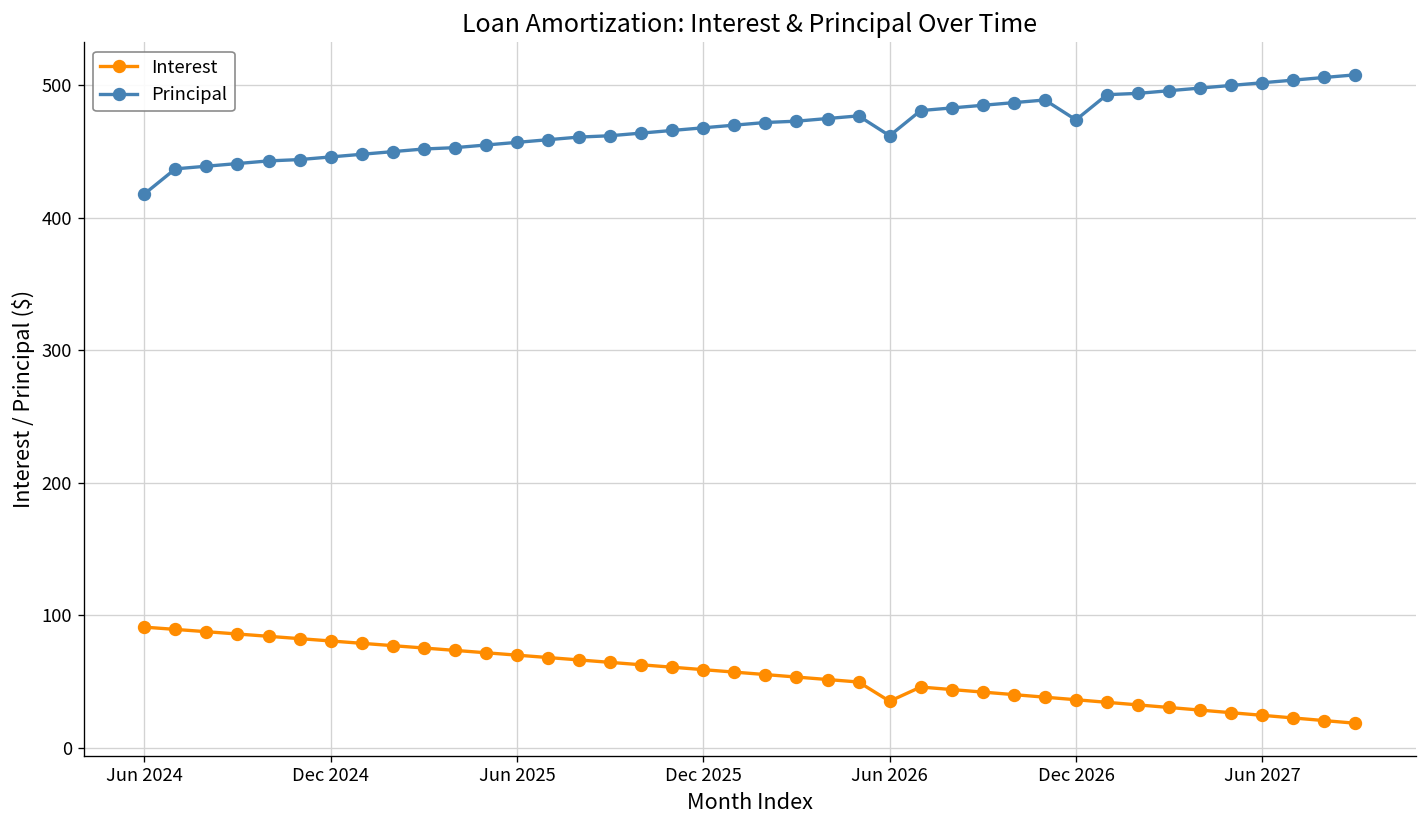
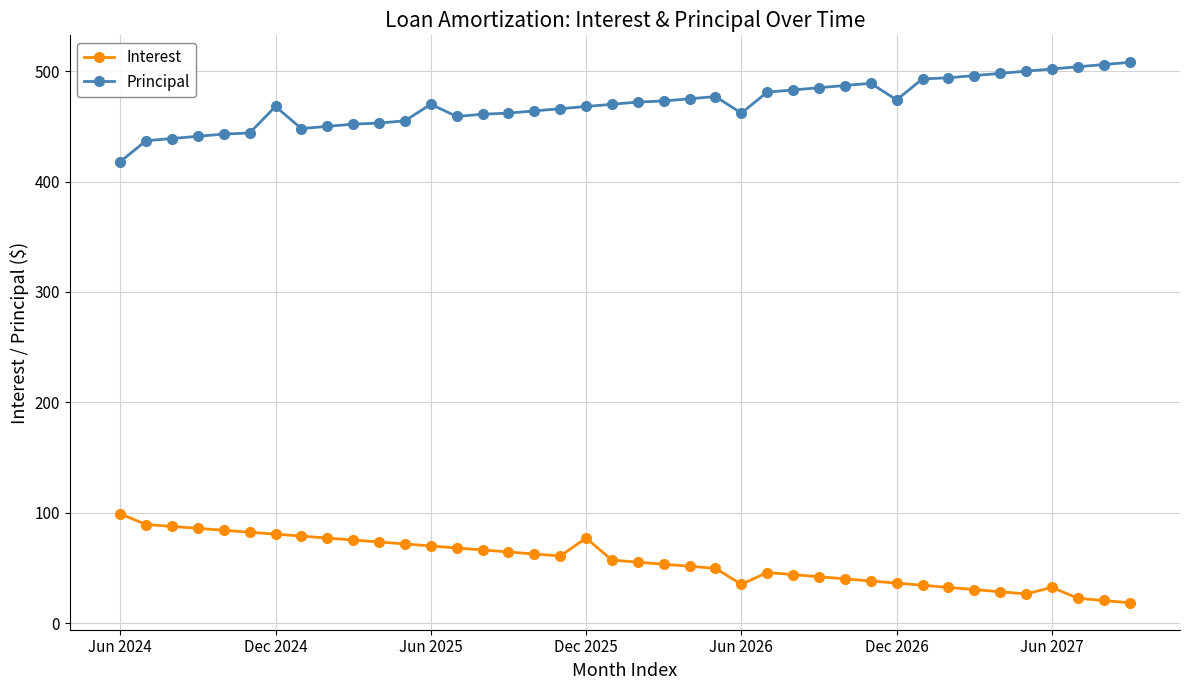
  {
    "Interest": {
-     "Jun 2024": 91,
+     "Jun 2024": 99,
      "Dec 2024": 81,
      "Jun 2025": 70,
-     "Dec 2025": 59,
+     "Dec 2025": 77,
      "Jun 2026": 35,
      "Dec 2026": 36,
-     "Jun 2027": 24
+     "Jun 2027": 32
    },
    "Principal": {
      "Jun 2024": 418,
-     "Dec 2024": 446,
-     "Jun 2025": 457,
+     "Dec 2024": 468,
+     "Jun 2025": 470,
      "Dec 2025": 468,
      "Jun 2026": 462,
      "Dec 2026": 474,
      "Jun 2027": 502
    }
  }
